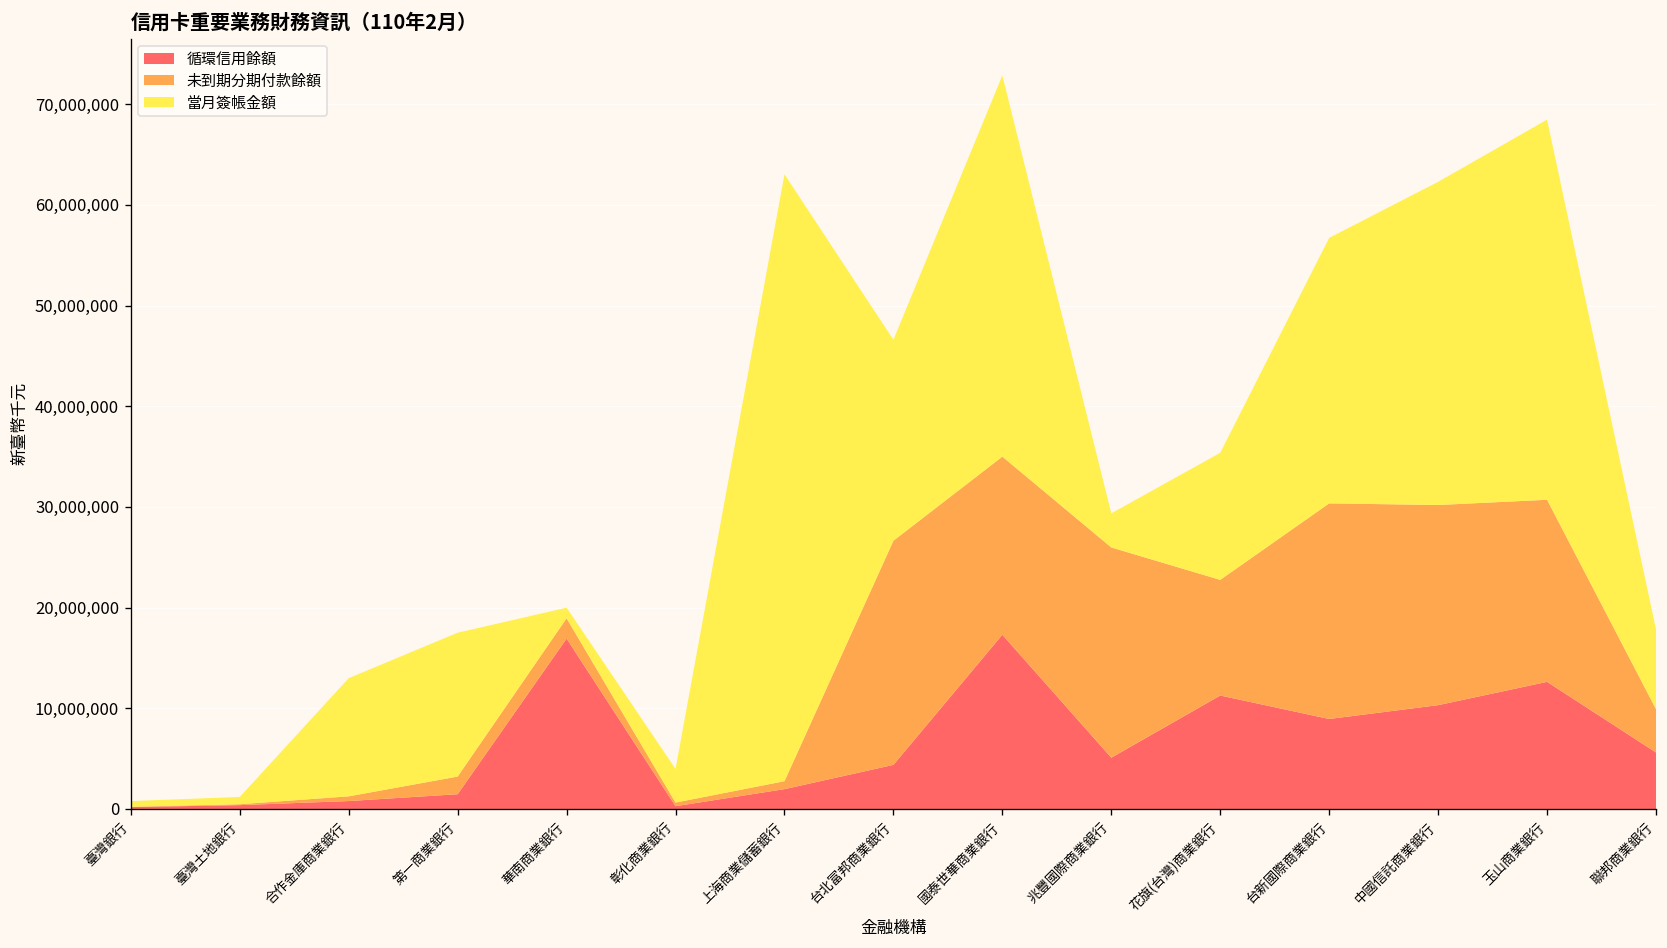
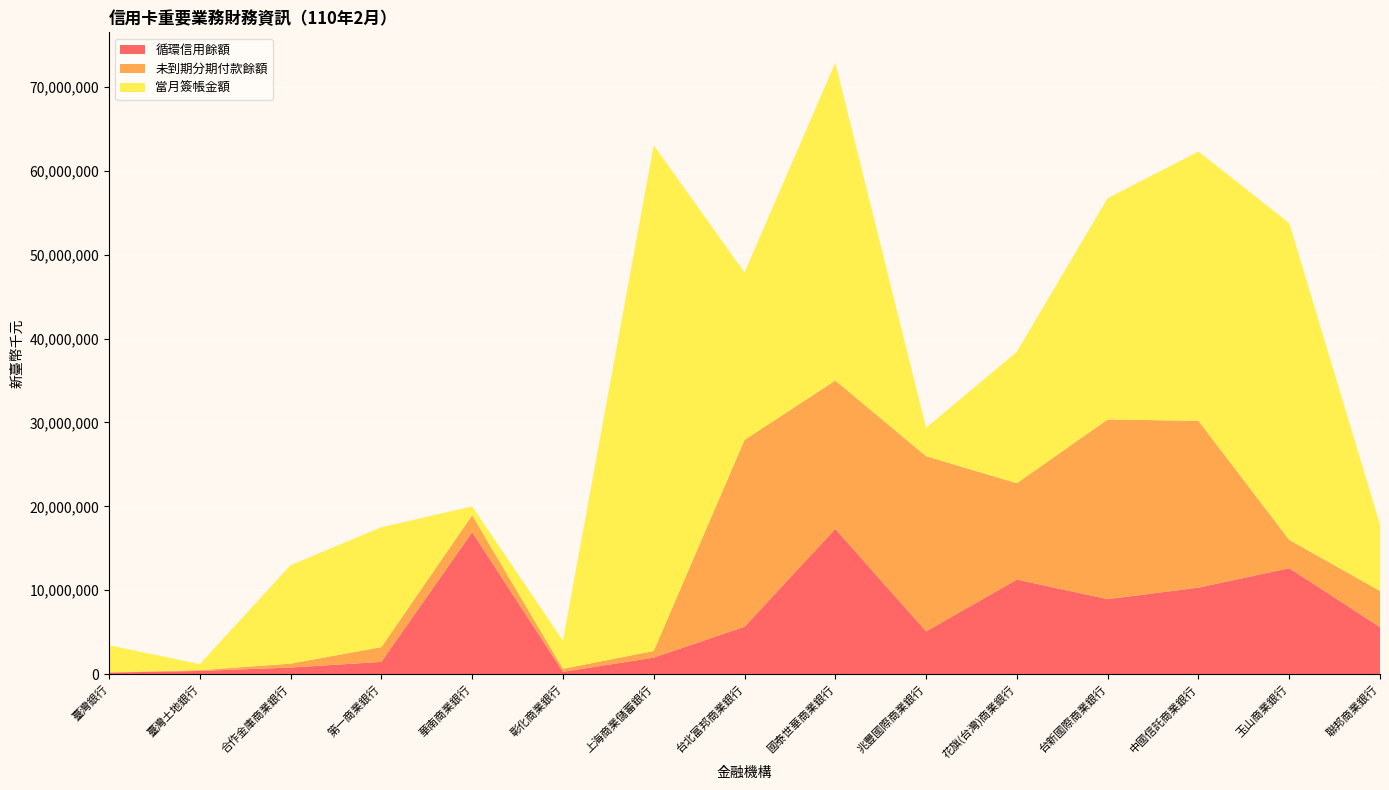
  {
    "循環信用餘額": {
      "合作金庫商業銀行": "1,000,000",
      "第一商業銀行": "1,000,000",
      "華南商業銀行": "17,000,000",
      "上海商業儲蓄銀行": "2,000,000",
-     "台北富邦商業銀行": "4,000,000",
+     "台北富邦商業銀行": "6,000,000",
      "國泰世華商業銀行": "17,000,000",
      "兆豐國際商業銀行": "5,000,000",
      "花旗(台灣)商業銀行": "11,000,000",
      "台新國際商業銀行": "9,000,000",
      "中國信託商業銀行": "10,000,000",
      "玉山商業銀行": "13,000,000",
      "聯邦商業銀行": "6,000,000"
    },
    "未到期分期付款餘額": {
      "合作金庫商業銀行": "0",
      "第一商業銀行": "2,000,000",
      "華南商業銀行": "2,000,000",
      "彰化商業銀行": "0",
      "上海商業儲蓄銀行": "1,000,000",
      "台北富邦商業銀行": "22,000,000",
      "國泰世華商業銀行": "18,000,000",
      "兆豐國際商業銀行": "21,000,000",
      "花旗(台灣)商業銀行": "11,000,000",
      "台新國際商業銀行": "21,000,000",
      "中國信託商業銀行": "20,000,000",
-     "玉山商業銀行": "18,000,000",
+     "玉山商業銀行": "3,000,000",
      "聯邦商業銀行": "4,000,000"
    },
    "當月簽帳金額": {
-     "臺灣銀行": "1,000,000",
+     "臺灣銀行": "3,000,000",
      "臺灣土地銀行": "1,000,000",
      "合作金庫商業銀行": "12,000,000",
      "第一商業銀行": "14,000,000",
      "華南商業銀行": "1,000,000",
      "彰化商業銀行": "3,000,000",
      "上海商業儲蓄銀行": "60,000,000",
      "台北富邦商業銀行": "20,000,000",
      "國泰世華商業銀行": "38,000,000",
      "兆豐國際商業銀行": "3,000,000",
-     "花旗(台灣)商業銀行": "13,000,000",
+     "花旗(台灣)商業銀行": "16,000,000",
      "台新國際商業銀行": "26,000,000",
      "中國信託商業銀行": "32,000,000",
      "玉山商業銀行": "38,000,000",
      "聯邦商業銀行": "8,000,000"
    }
  }
